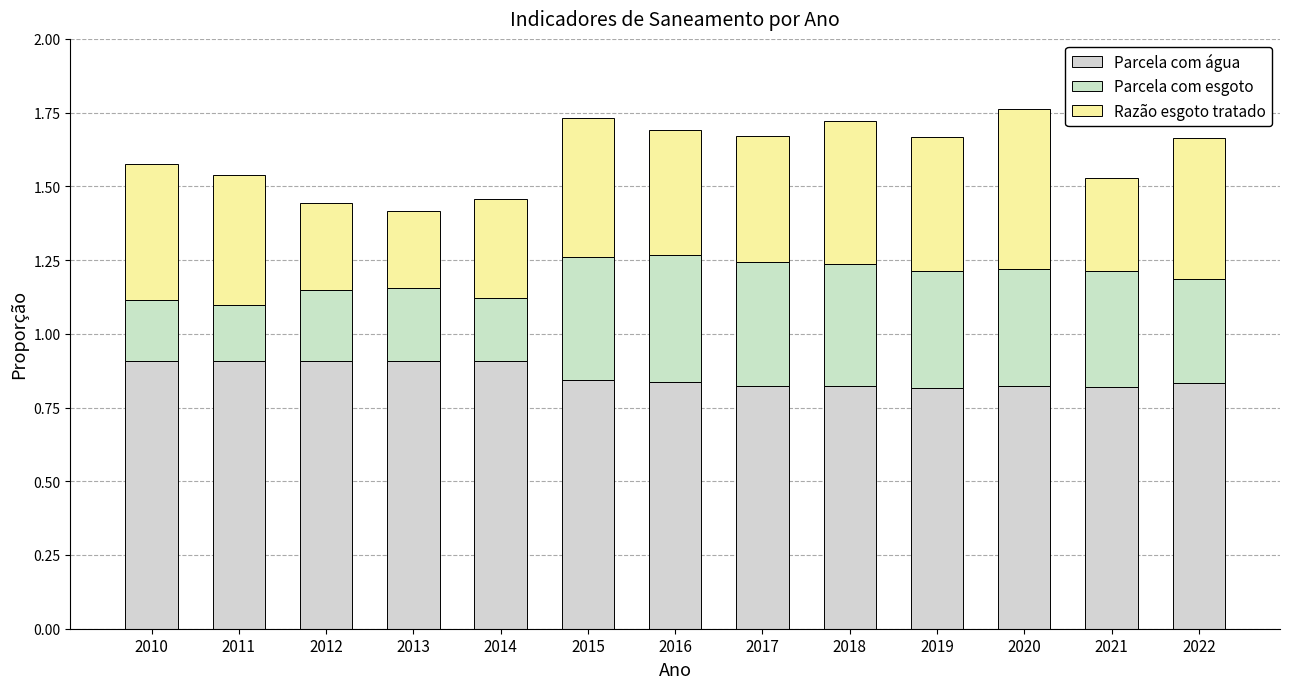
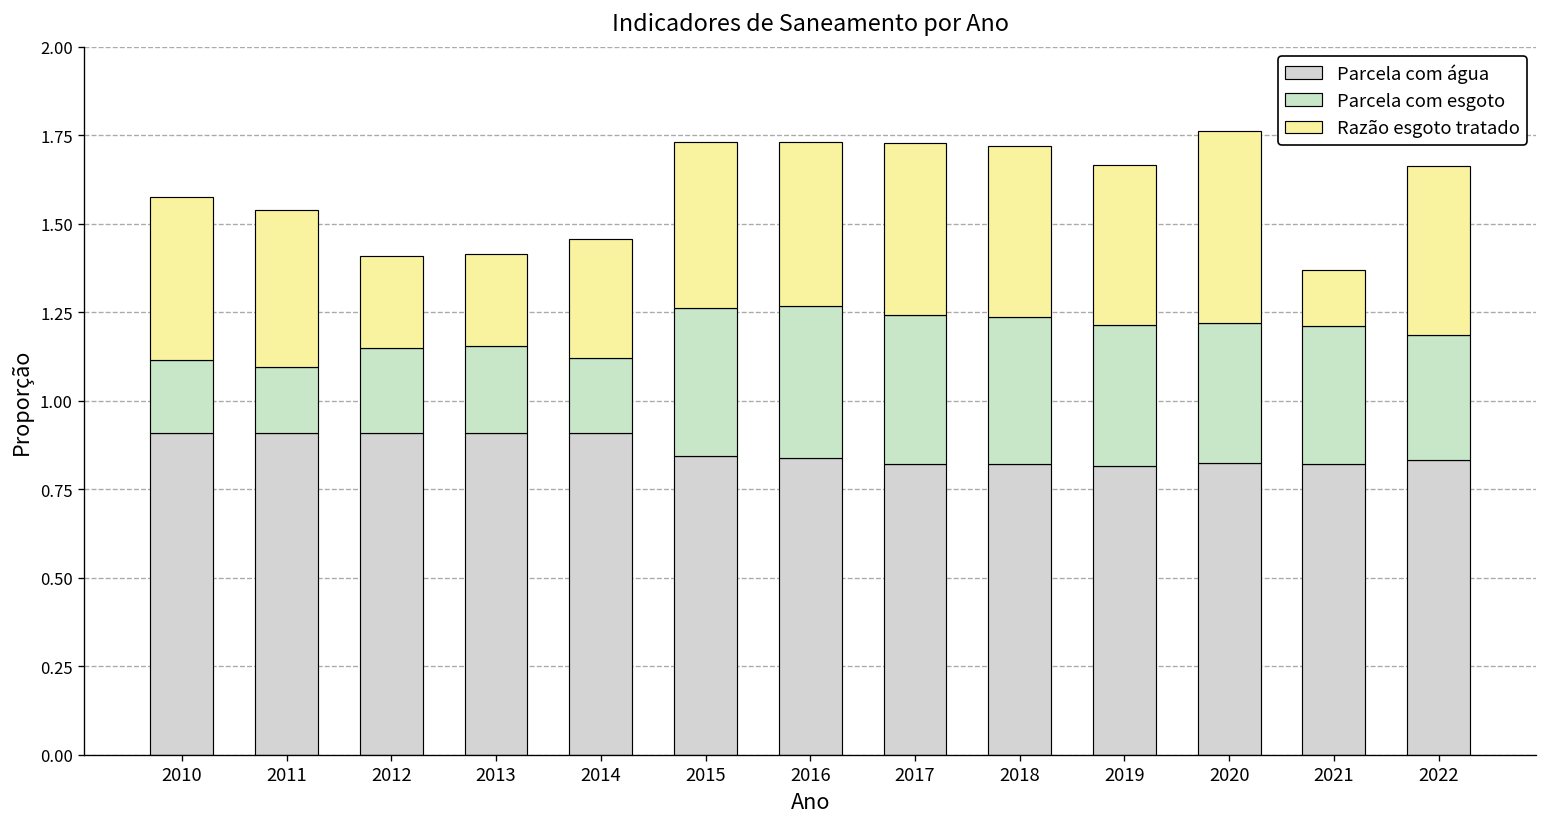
  {
    "Razão esgoto tratado": {
      "2010": 0.46,
      "2011": 0.44,
-     "2012": 0.29,
+     "2012": 0.26,
      "2013": 0.26,
      "2014": 0.34,
      "2015": 0.47,
-     "2016": 0.42,
-     "2017": 0.43,
+     "2016": 0.46,
+     "2017": 0.49,
      "2018": 0.48,
      "2019": 0.45,
      "2020": 0.54,
-     "2021": 0.32,
+     "2021": 0.16,
      "2022": 0.48
    }
  }
